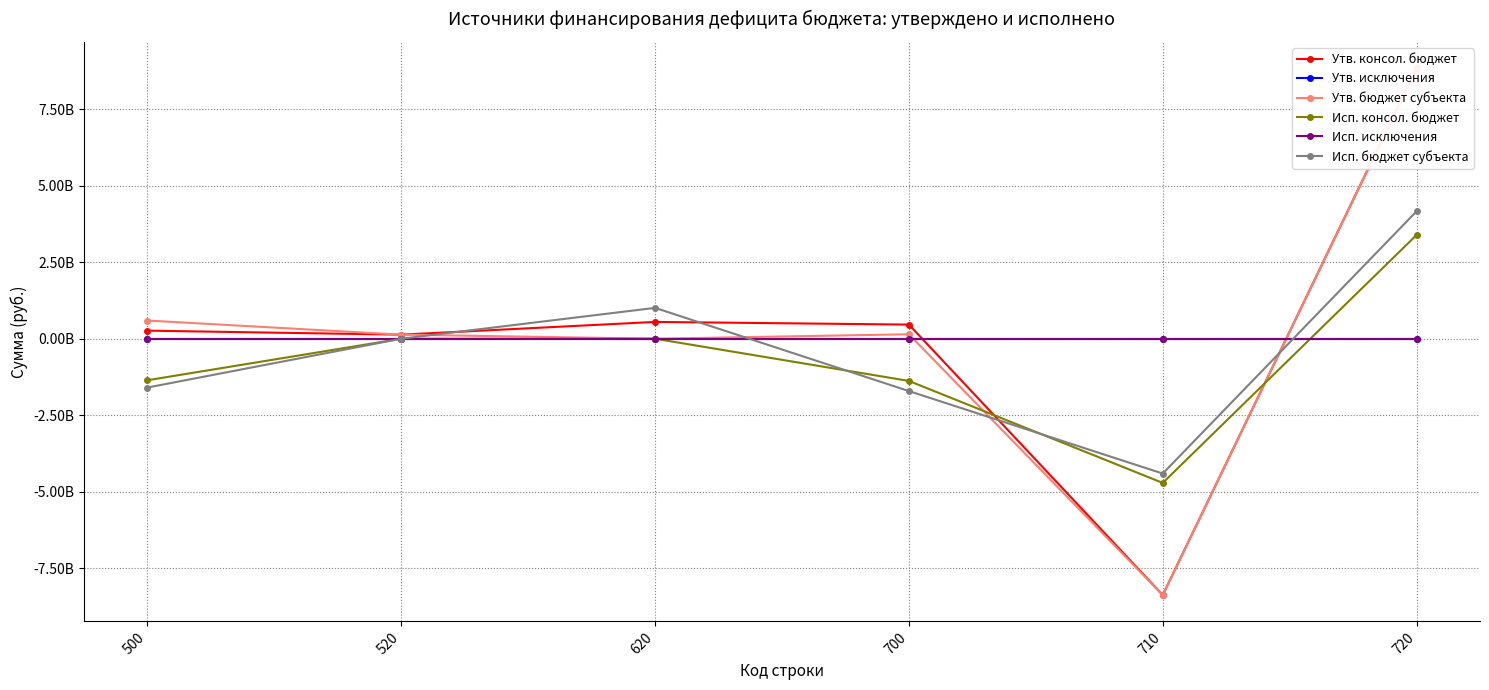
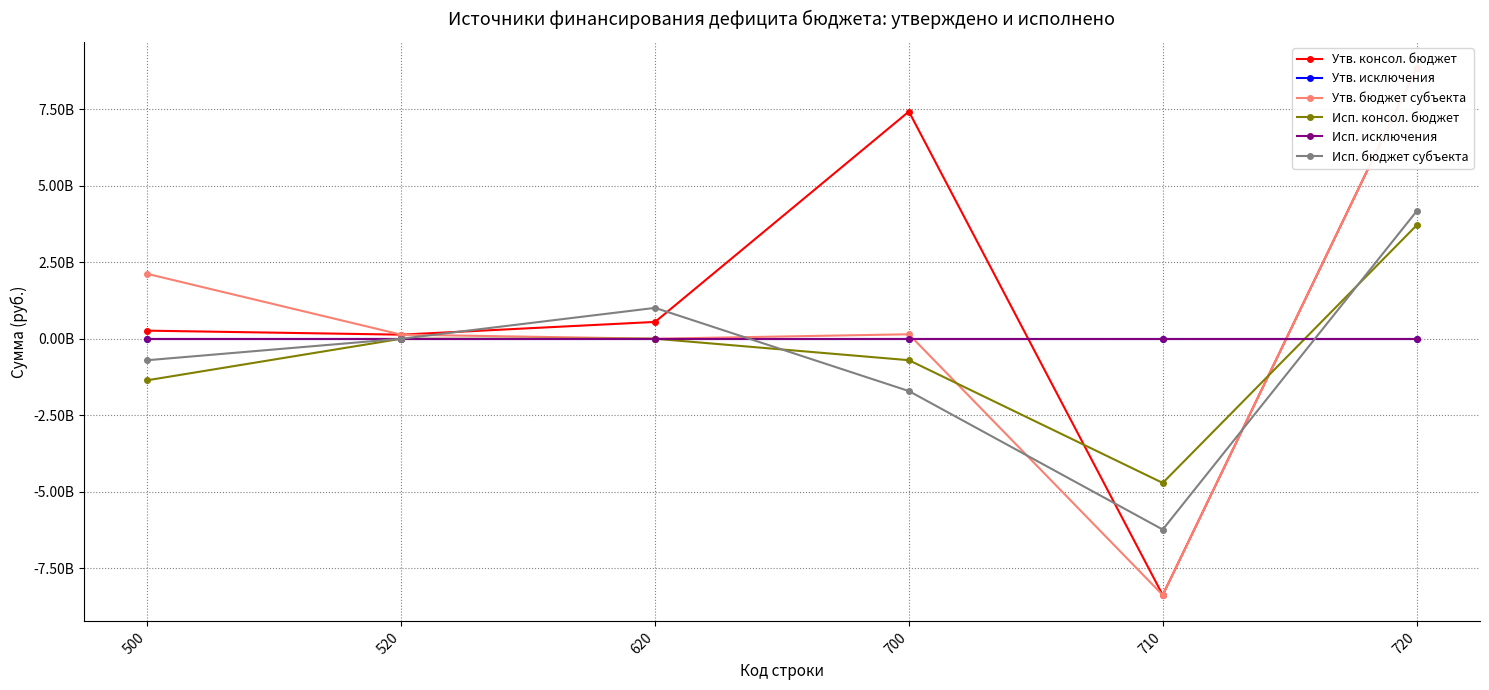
  {
    "Утв. консол. бюджет": {
      "500": 300000000,
      "620": 500000000,
-     "700": 500000000
+     "700": 7400000000
    },
    "Исп. исключения": {
      "500": 0,
      "700": 0,
      "710": 0,
      "720": 0
    },
    "Утв. бюджет субъекта": {
-     "500": 600000000,
+     "500": 2100000000,
      "700": 100000000
    },
    "Исп. консол. бюджет": {
      "500": -1400000000,
-     "700": -1400000000,
+     "700": -700000000,
      "710": -4700000000,
-     "720": 3400000000
+     "720": 3700000000
    },
    "Исп. бюджет субъекта": {
-     "500": -1600000000,
+     "500": -700000000,
      "620": 1000000000,
      "700": -1700000000,
-     "710": -4400000000,
+     "710": -6200000000,
      "720": 4200000000
    }
  }
